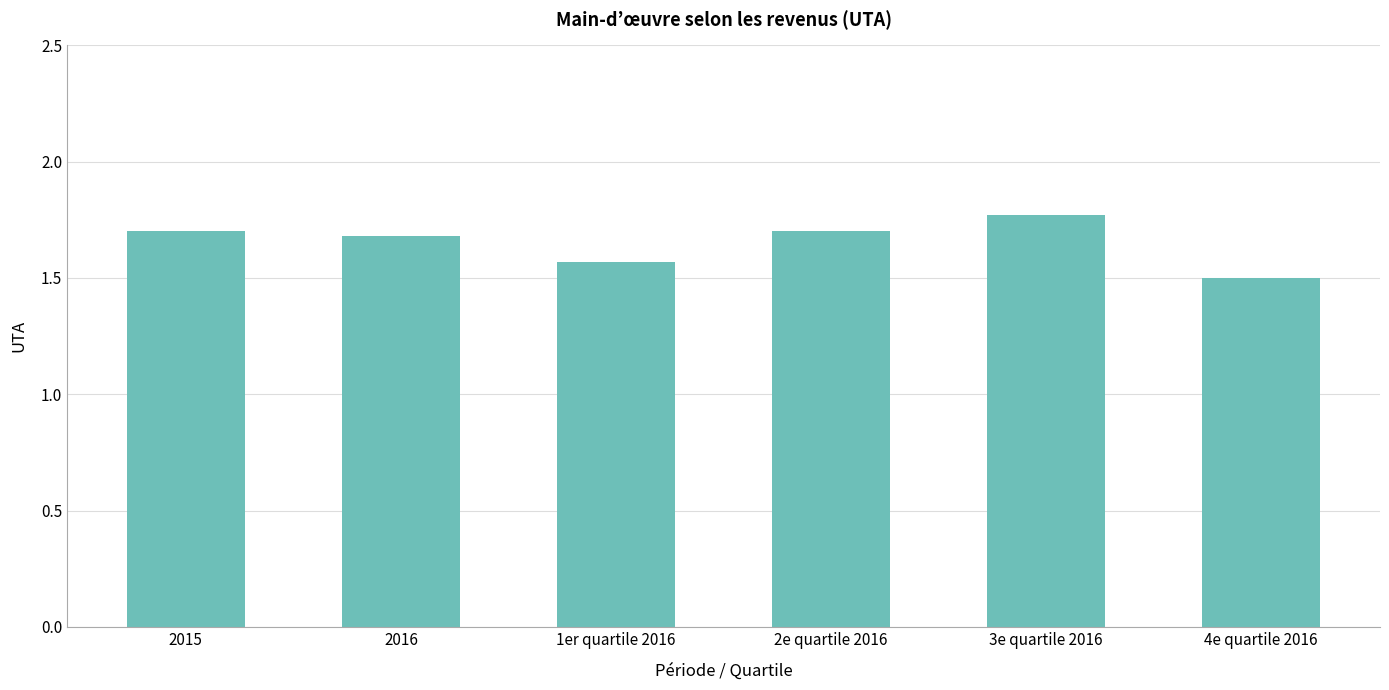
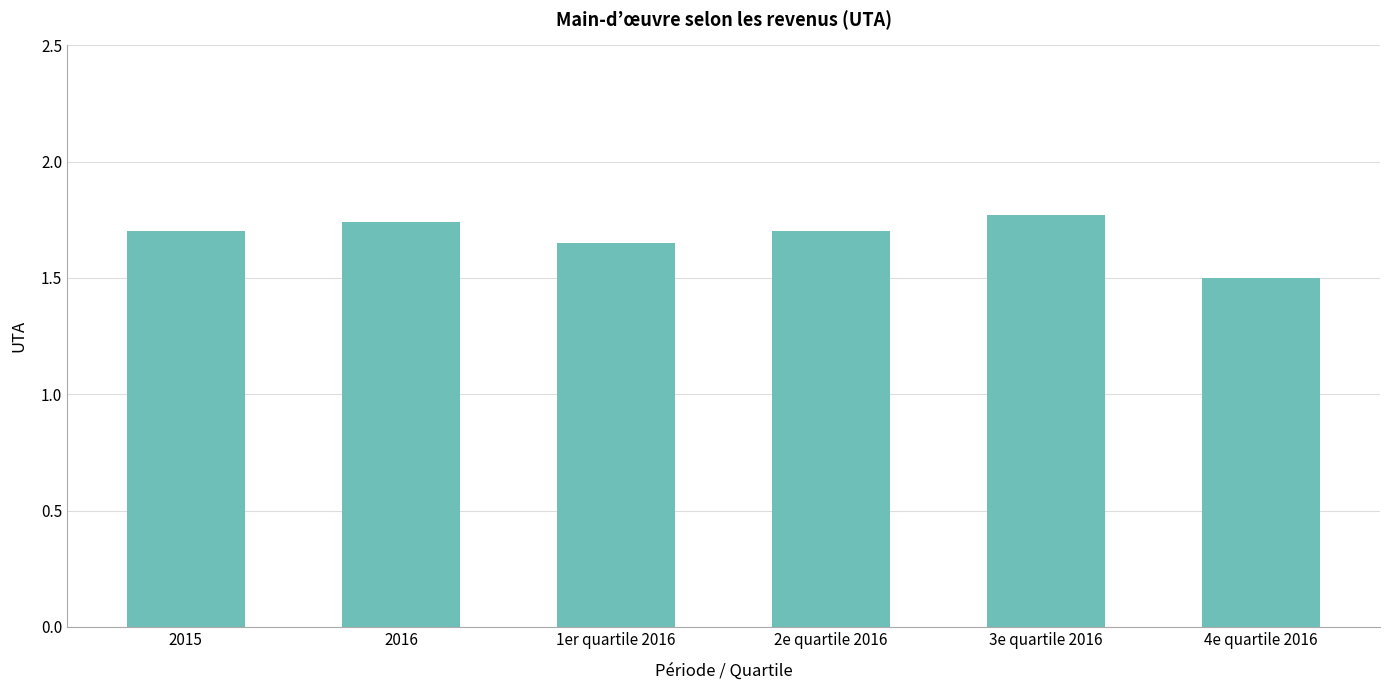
  {
    "2015": 1.70,
-   "2016": 1.68,
-   "1er quartile 2016": 1.57,
+   "2016": 1.74,
+   "1er quartile 2016": 1.65,
    "2e quartile 2016": 1.70,
    "3e quartile 2016": 1.77,
    "4e quartile 2016": 1.50
  }
